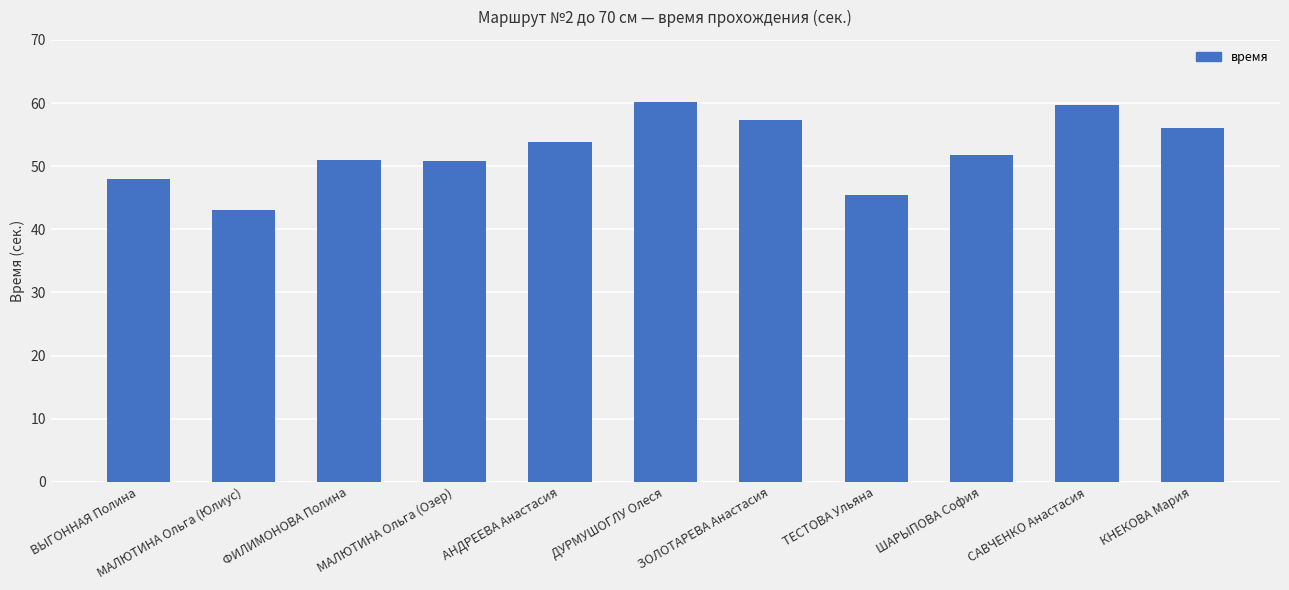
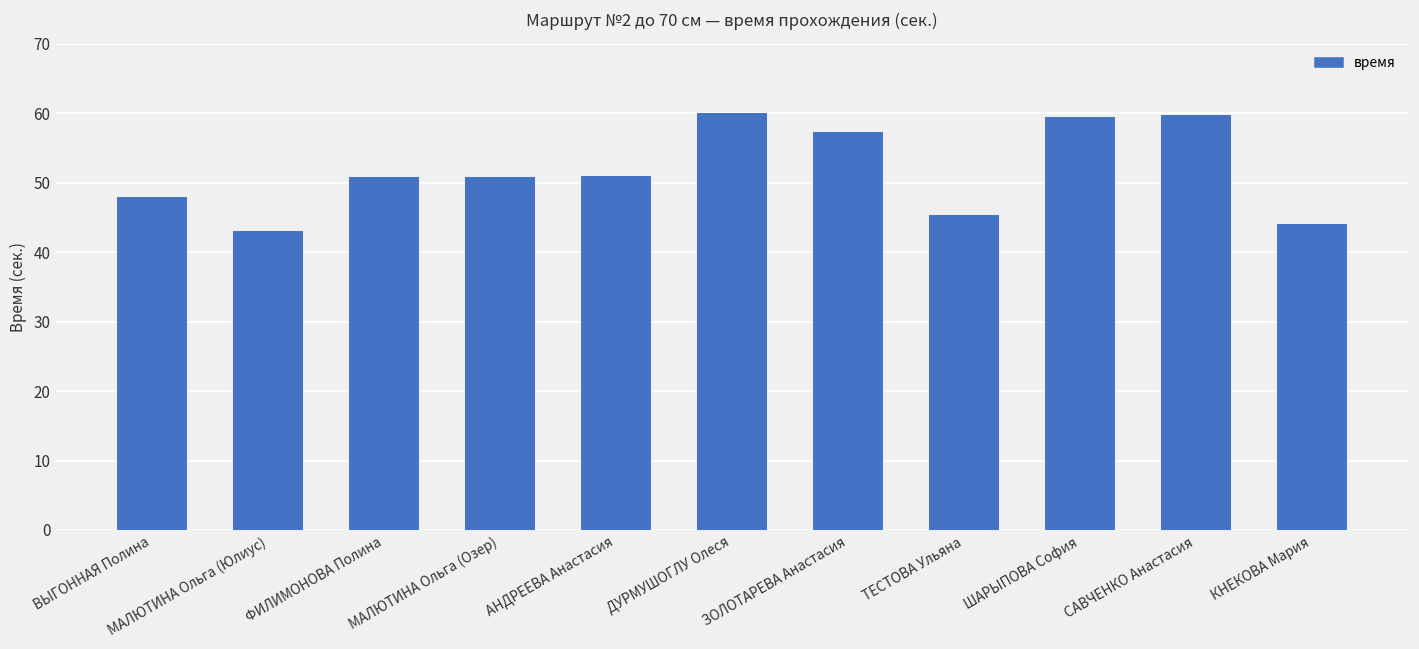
  {
    "ВЫГОННАЯ Полина": 48,
    "МАЛЮТИНА Ольга (Юлиус)": 43,
    "ФИЛИМОНОВА Полина": 51,
    "МАЛЮТИНА Ольга (Озер)": 51,
-   "АНДРЕЕВА Анастасия": 54,
+   "АНДРЕЕВА Анастасия": 51,
    "ДУРМУШОГЛУ Олеся": 60,
    "ЗОЛОТАРЕВА Анастасия": 57,
    "ТЕСТОВА Ульяна": 45,
-   "ШАРЫПОВА София": 52,
+   "ШАРЫПОВА София": 59,
    "САВЧЕНКО Анастасия": 60,
-   "КНЕКОВА Мария": 56
+   "КНЕКОВА Мария": 44
  }
